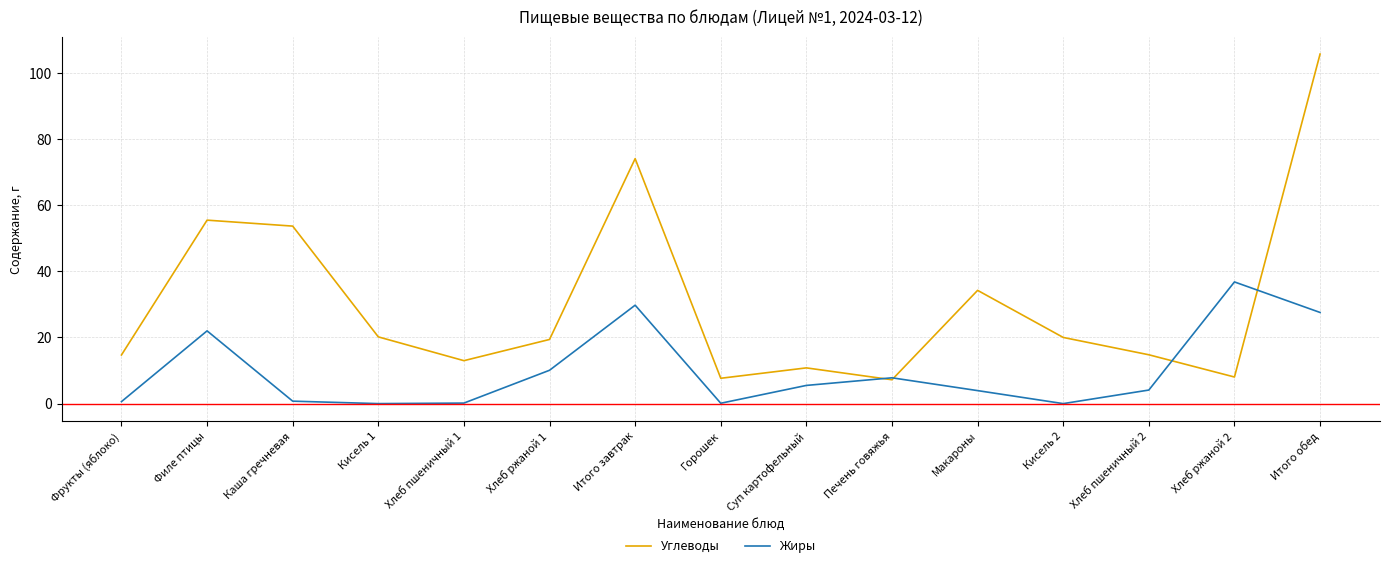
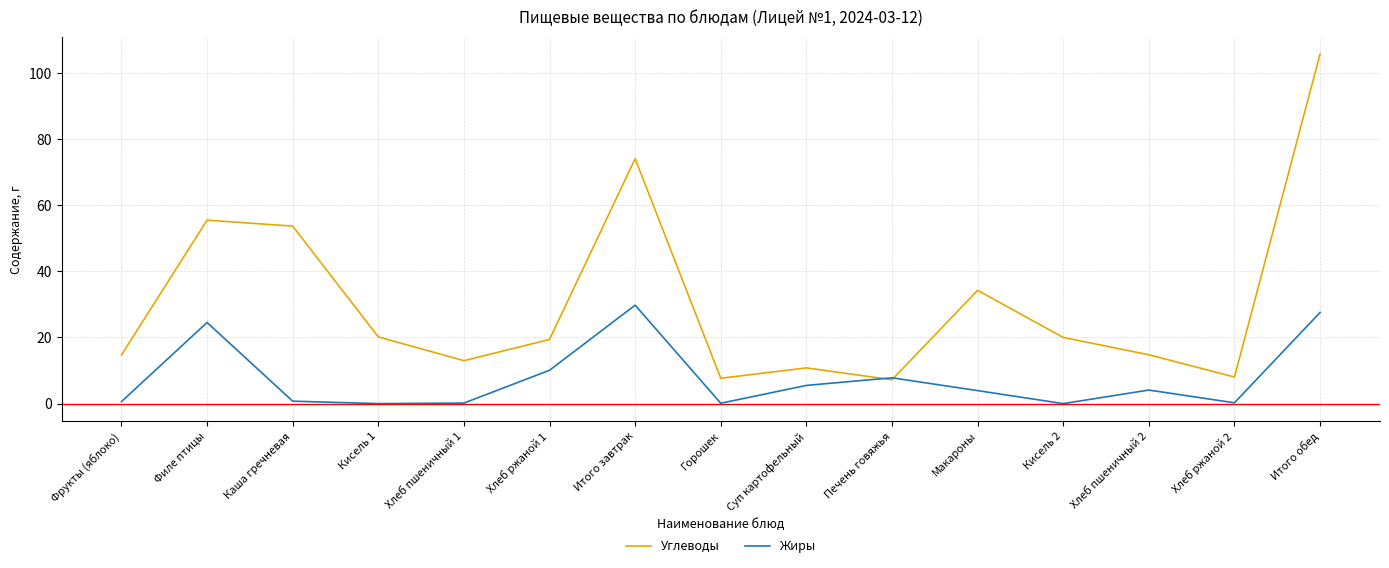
  {
    "Углеводы": {
      "Фрукты (яблоко)": 15,
      "Филе птицы": 55,
      "Каша гречневая": 54,
      "Кисель 1": 20,
      "Хлеб пшеничный 1": 13,
      "Хлеб ржаной 1": 19,
      "Итого завтрак": 74,
      "Горошек": 8,
      "Суп картофельный": 11,
      "Макароны": 34,
      "Кисель 2": 20,
      "Хлеб пшеничный 2": 15,
      "Хлеб ржаной 2": 8,
      "Итого обед": 106
    },
    "Жиры": {
      "Фрукты (яблоко)": 1,
-     "Филе птицы": 22,
+     "Филе птицы": 25,
      "Каша гречневая": 1,
      "Кисель 1": 0,
      "Хлеб пшеничный 1": 0,
      "Хлеб ржаной 1": 10,
      "Итого завтрак": 30,
      "Горошек": 0,
      "Суп картофельный": 6,
      "Макароны": 4,
      "Кисель 2": 0,
      "Хлеб пшеничный 2": 4,
-     "Хлеб ржаной 2": 37,
+     "Хлеб ржаной 2": 0,
      "Итого обед": 28
    }
  }
